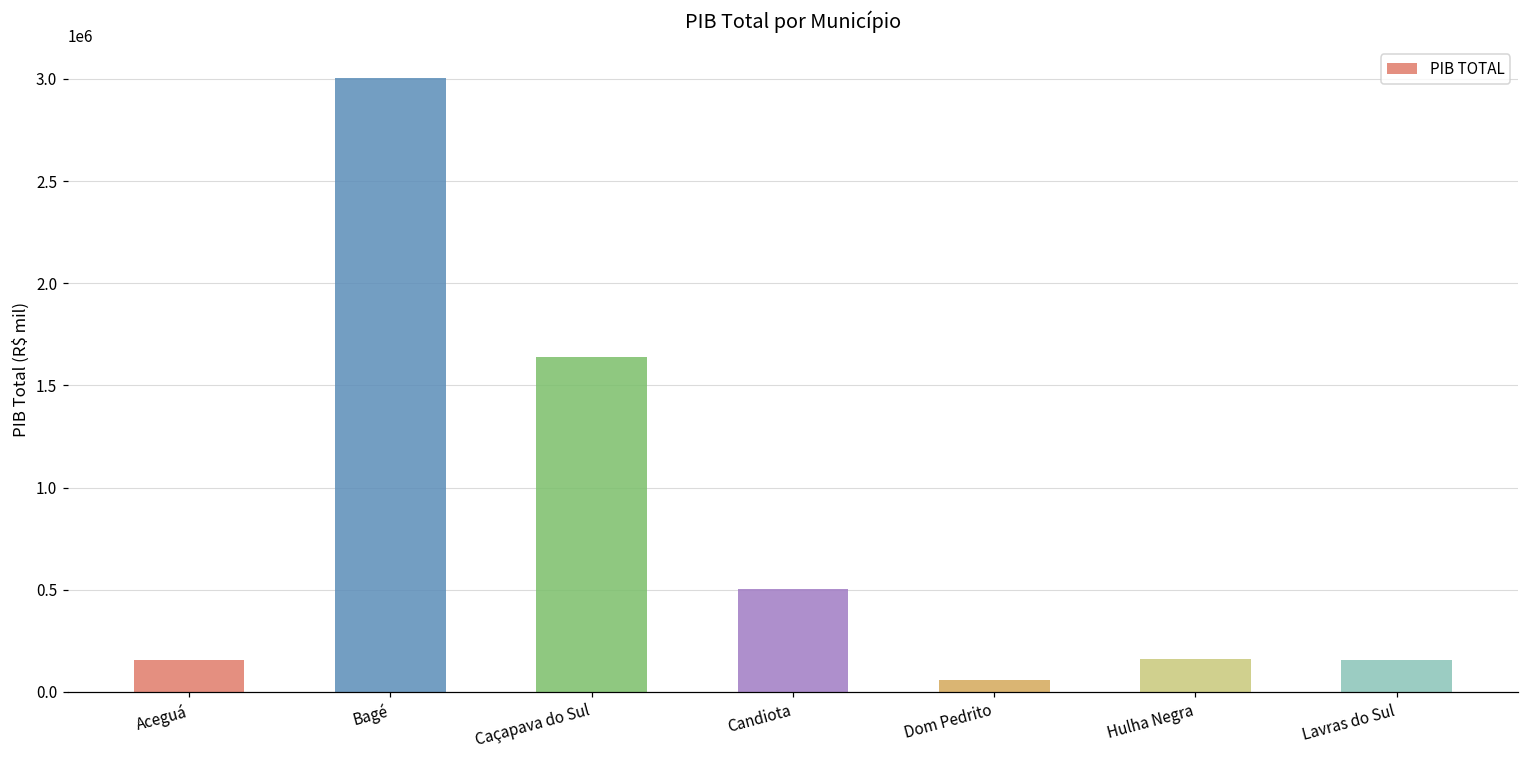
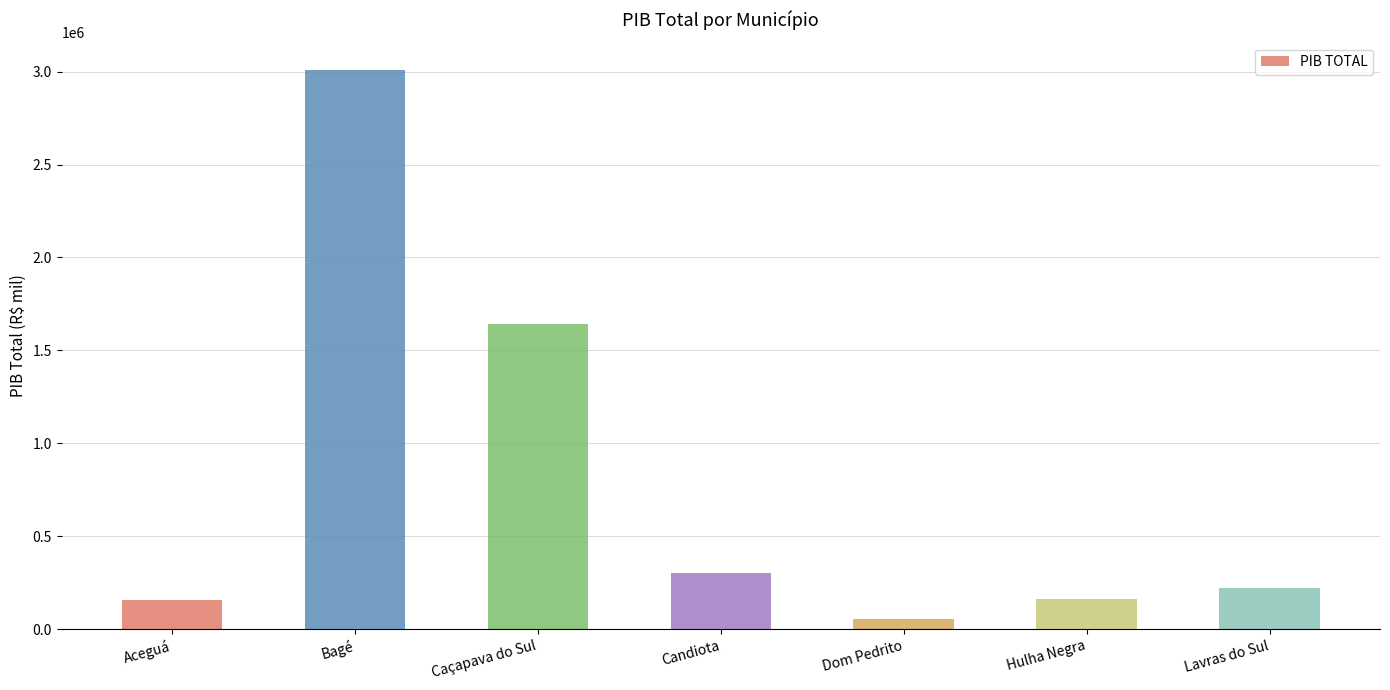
  {
    "Aceguá": 150000,
    "Bagé": 3010000,
    "Caçapava do Sul": 1640000,
-   "Candiota": 500000,
+   "Candiota": 300000,
    "Dom Pedrito": 60000,
    "Hulha Negra": 160000,
-   "Lavras do Sul": 150000
+   "Lavras do Sul": 220000
  }
